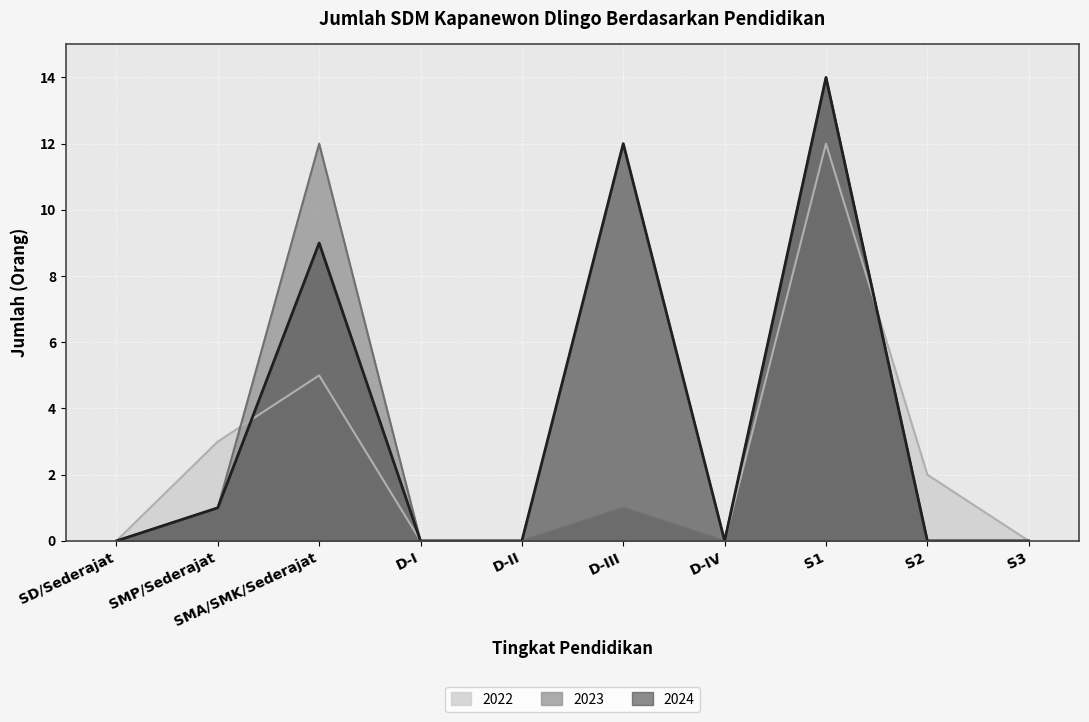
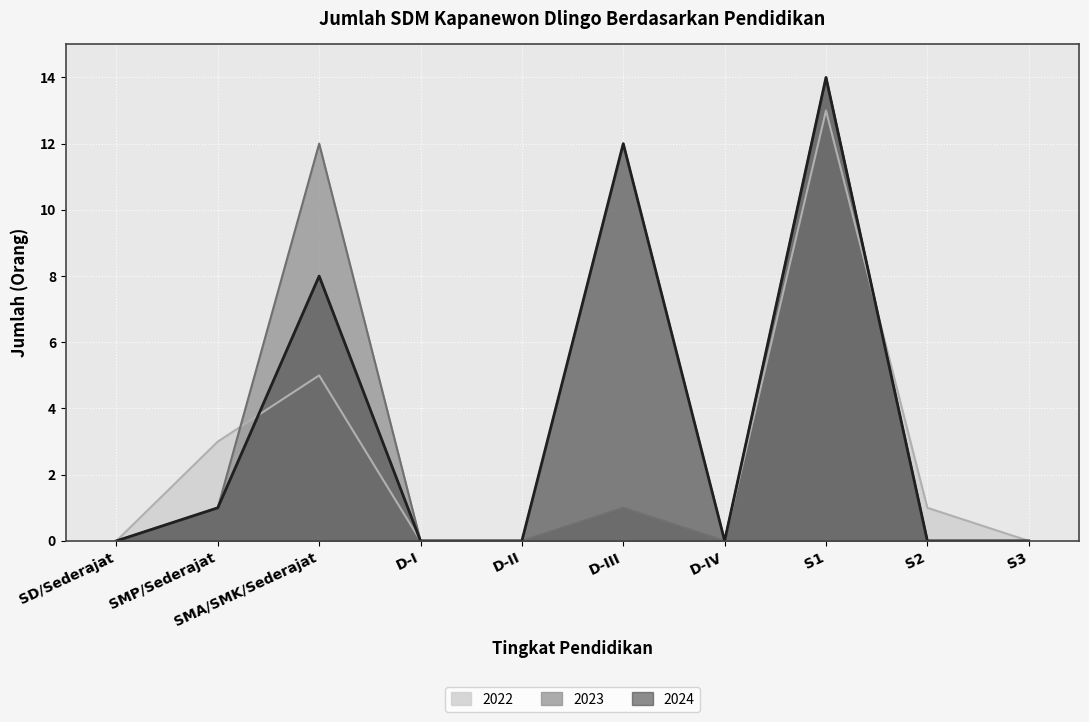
  {
    "2022": {
      "SMP/Sederajat": 3,
      "SMA/SMK/Sederajat": 5,
-     "S1": 12,
-     "S2": 2
+     "S1": 13,
+     "S2": 1
    },
    "2023": {
      "SMA/SMK/Sederajat": 12,
      "D-III": 1
    },
    "2024": {
-     "SMA/SMK/Sederajat": 9
+     "SMA/SMK/Sederajat": 8
    }
  }
